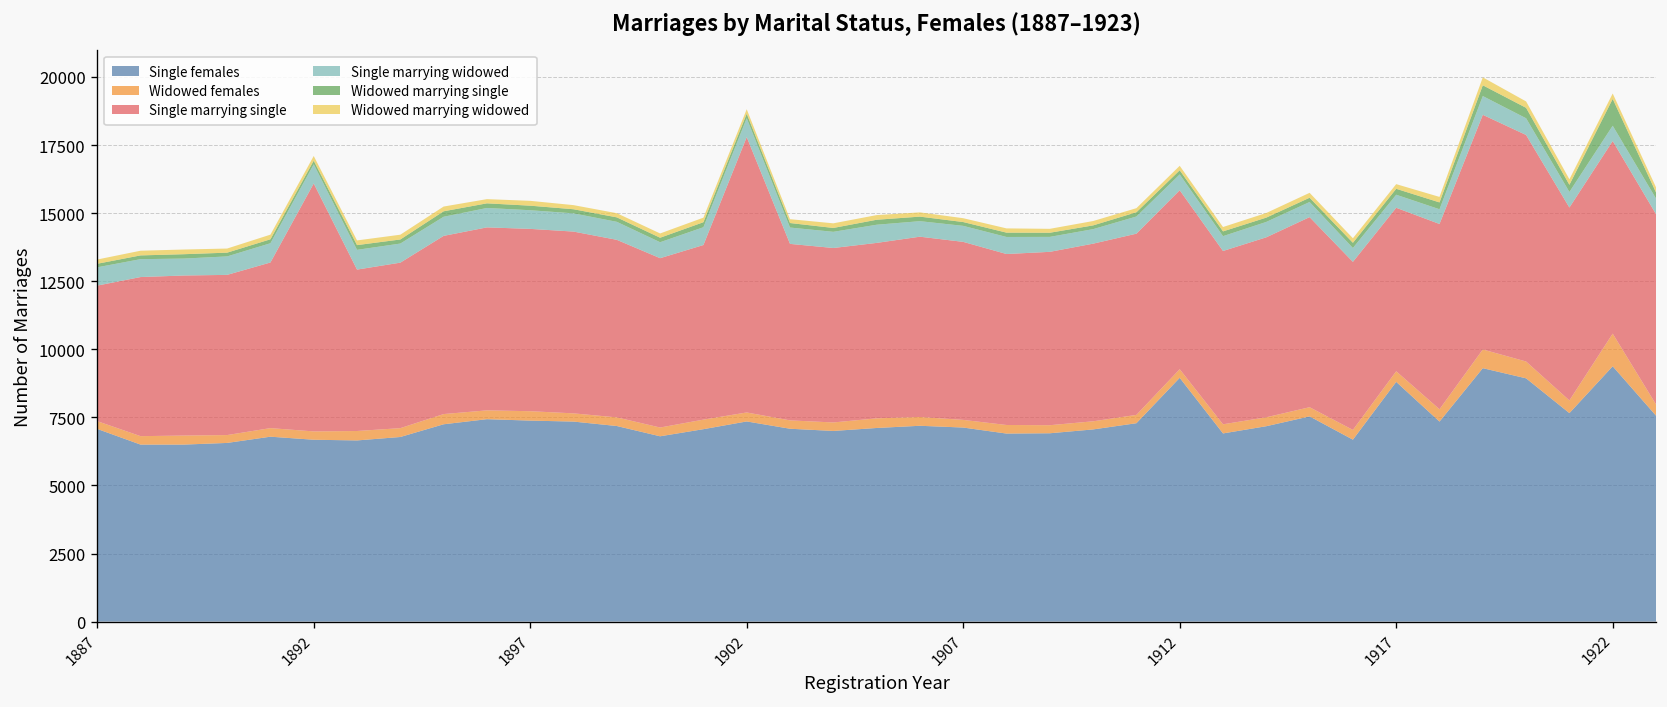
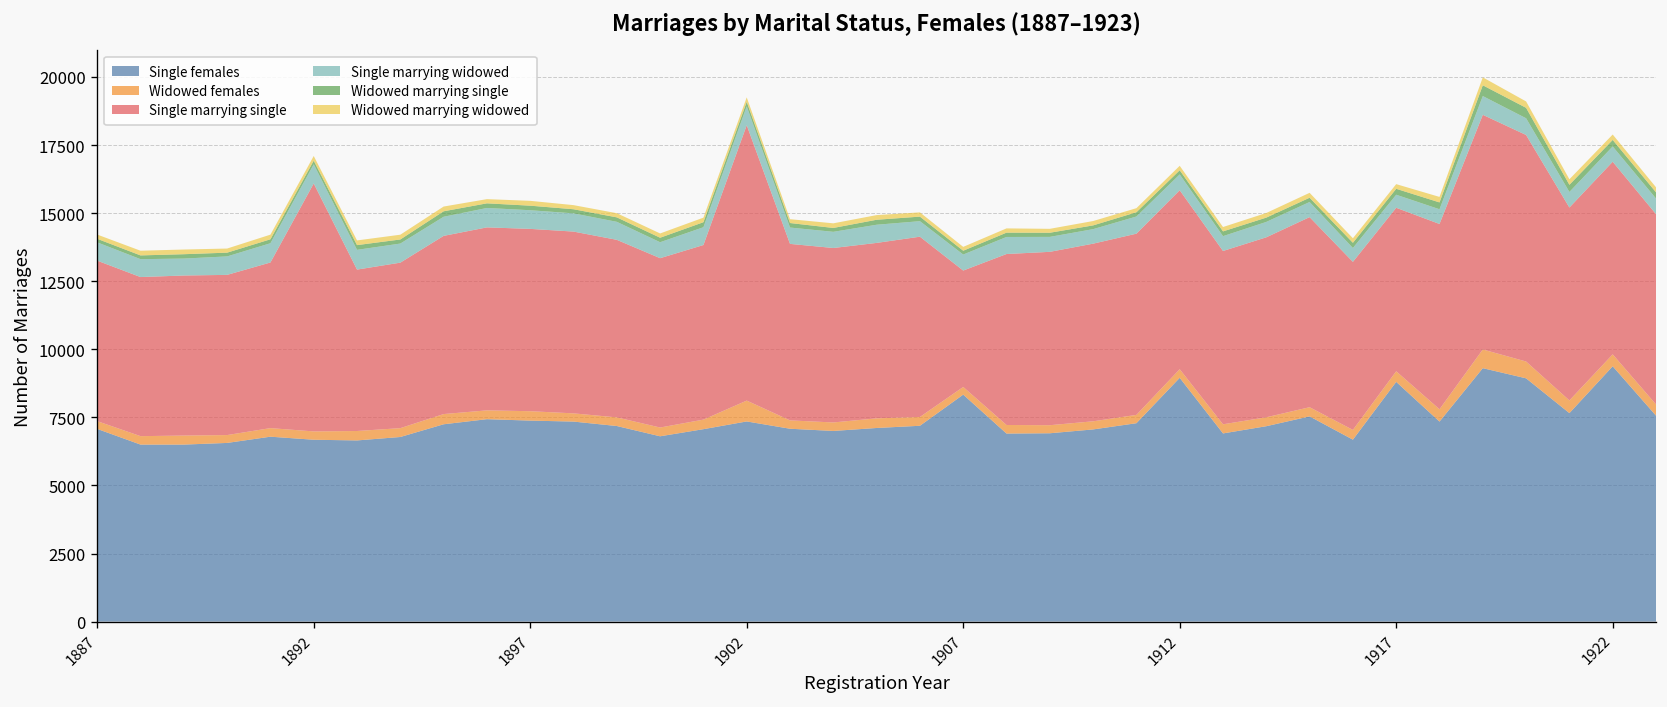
  {
    "Single females": {
      "1887": 7100,
      "1892": 6700,
      "1897": 7400,
      "1902": 7300,
-     "1907": 7100,
+     "1907": 8300,
      "1912": 9000,
      "1917": 8800,
      "1922": 9400
    },
    "Widowed females": {
      "1887": 300,
      "1892": 300,
      "1897": 300,
-     "1902": 300,
+     "1902": 800,
      "1907": 300,
      "1912": 300,
      "1917": 400,
-     "1922": 1200
+     "1922": 400
    },
    "Single marrying single": {
-     "1887": 5000,
+     "1887": 5900,
      "1892": 9100,
      "1897": 6700,
      "1902": 10100,
-     "1907": 6500,
+     "1907": 4300,
      "1912": 6600,
      "1917": 6000,
      "1922": 7100
    },
    "Single marrying widowed": {
      "1887": 700,
      "1892": 700,
      "1897": 700,
      "1902": 700,
      "1907": 600,
      "1912": 600,
      "1917": 500,
      "1922": 600
    },
    "Widowed marrying single": {
      "1887": 100,
      "1892": 100,
      "1897": 200,
      "1902": 200,
      "1907": 100,
      "1912": 200,
      "1917": 200,
-     "1922": 1000
+     "1922": 200
    },
    "Widowed marrying widowed": {
      "1887": 200,
      "1892": 200,
      "1897": 200,
      "1902": 200,
      "1907": 100,
      "1912": 200,
      "1917": 200,
      "1922": 200
    }
  }
